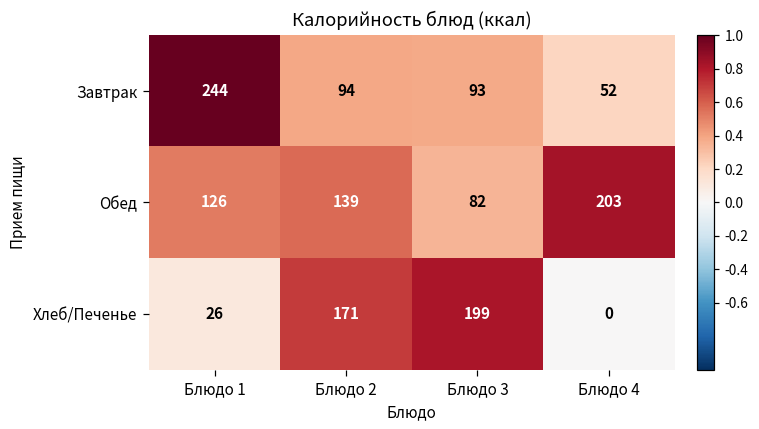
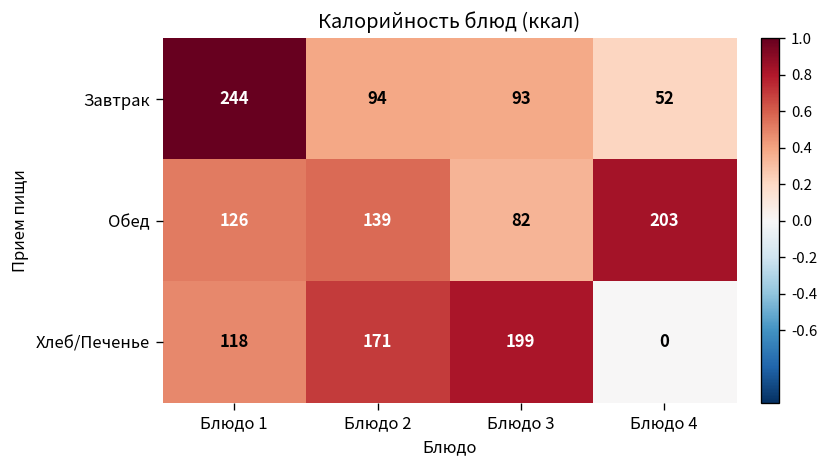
  {
    "Завтрак": {
      "Блюдо 1": 244,
      "Блюдо 2": 94,
      "Блюдо 3": 93,
      "Блюдо 4": 52
    },
    "Обед": {
      "Блюдо 1": 126,
      "Блюдо 2": 139,
      "Блюдо 3": 82,
      "Блюдо 4": 203
    },
    "Хлеб/Печенье": {
-     "Блюдо 1": 26,
+     "Блюдо 1": 118,
      "Блюдо 2": 171,
      "Блюдо 3": 199,
      "Блюдо 4": 0
    }
  }
